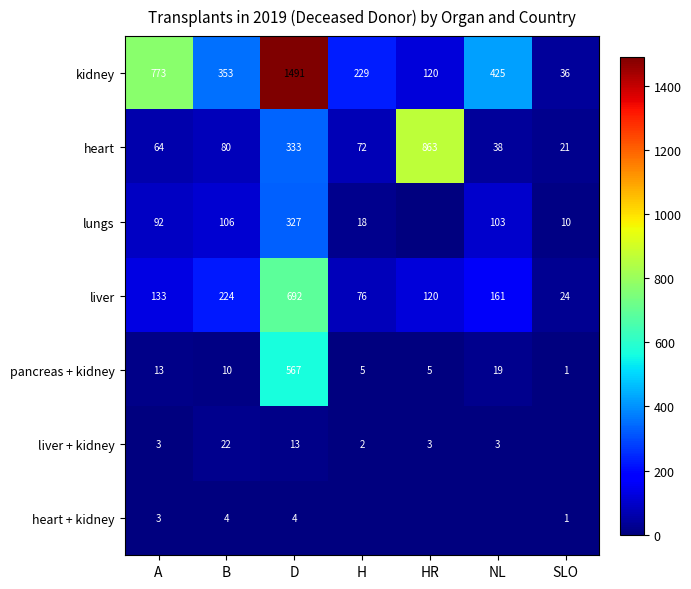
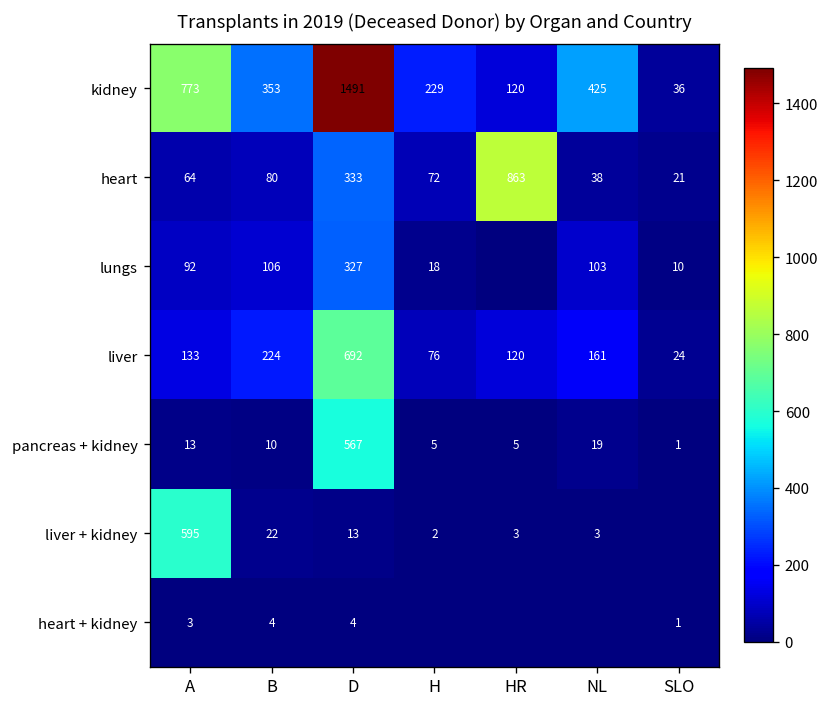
  {
    "kidney": {
      "A": 773,
      "B": 353,
      "D": 1491,
      "H": 229,
      "HR": 120,
      "NL": 425,
      "SLO": 36
    },
    "heart": {
      "A": 64,
      "B": 80,
      "D": 333,
      "H": 72,
      "HR": 863,
      "NL": 38,
      "SLO": 21
    },
    "lungs": {
      "A": 92,
      "B": 106,
      "D": 327,
      "H": 18,
      "NL": 103,
      "SLO": 10
    },
    "liver": {
      "A": 133,
      "B": 224,
      "D": 692,
      "H": 76,
      "HR": 120,
      "NL": 161,
      "SLO": 24
    },
    "pancreas + kidney": {
      "A": 13,
      "B": 10,
      "D": 567,
      "H": 5,
      "HR": 5,
      "NL": 19,
      "SLO": 1
    },
    "liver + kidney": {
-     "A": 3,
+     "A": 595,
      "B": 22,
      "D": 13,
      "H": 2,
      "HR": 3,
      "NL": 3
    },
    "heart + kidney": {
      "A": 3,
      "B": 4,
      "D": 4,
      "SLO": 1
    }
  }
